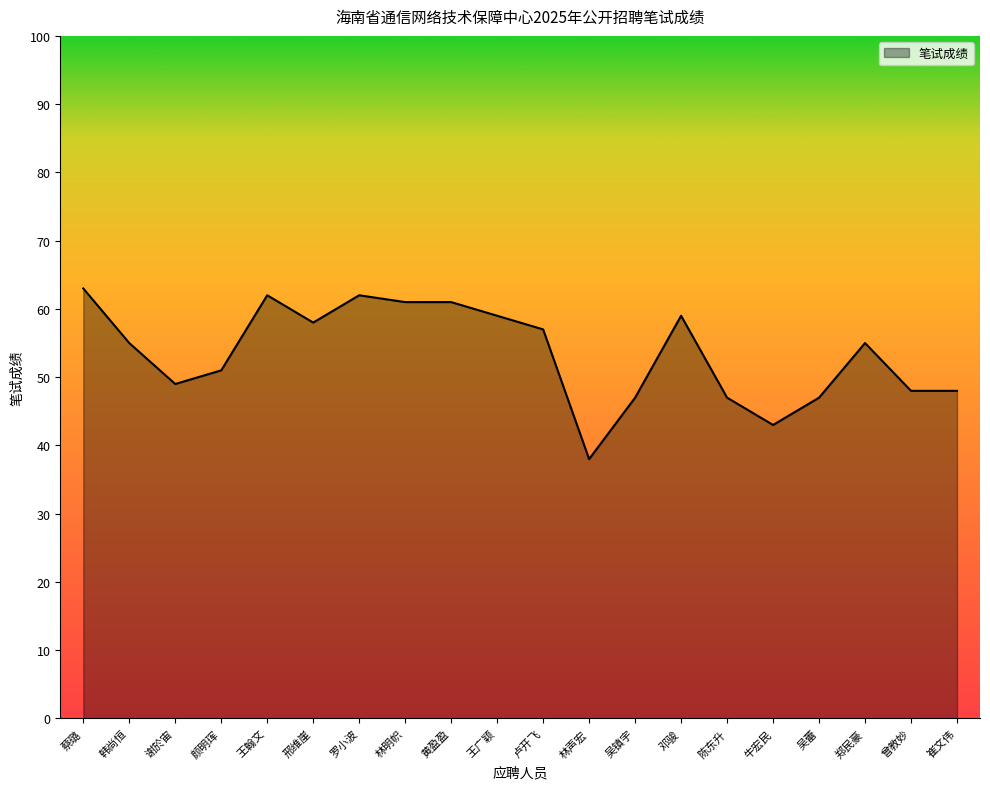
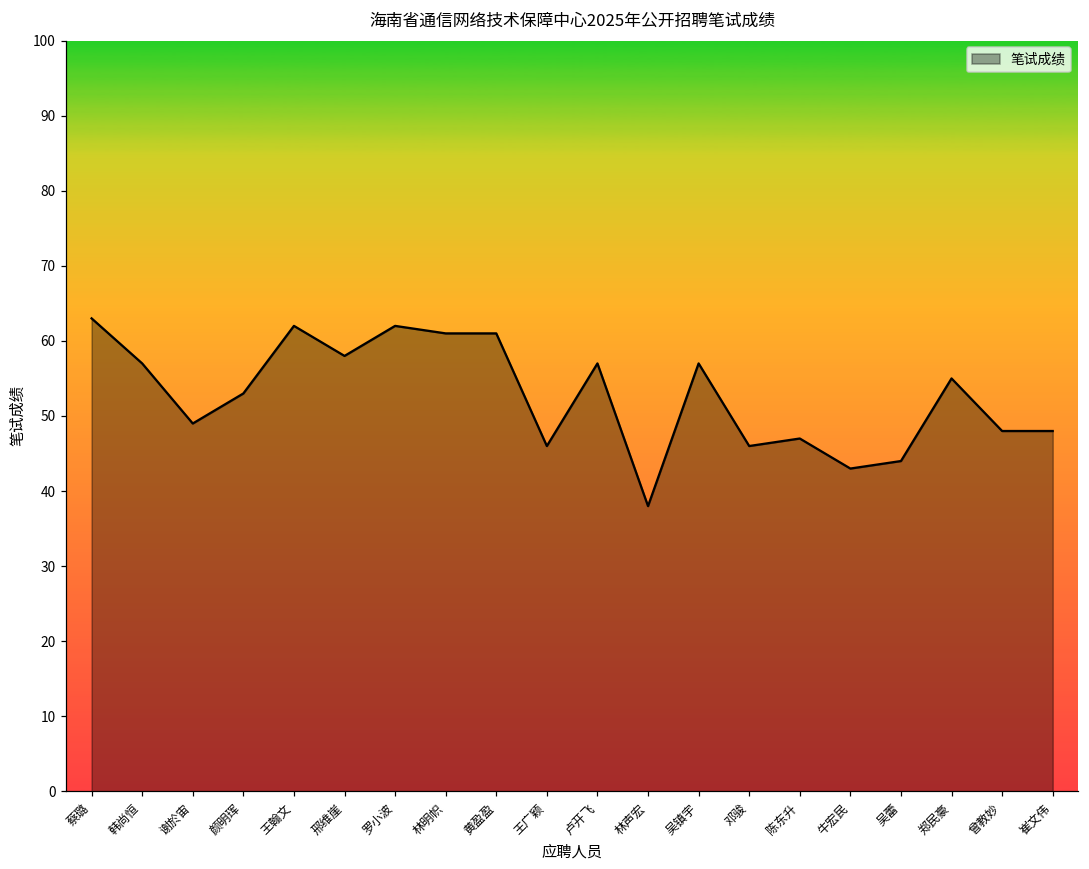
  {
    "蔡璐": 63,
-   "韩尚恒": 55,
+   "韩尚恒": 57,
    "谢於宙": 49,
-   "颜明珲": 51,
+   "颜明珲": 53,
    "王翰文": 62,
    "邢维崖": 58,
    "罗小波": 62,
    "林明帜": 61,
    "黄盈盈": 61,
-   "王广颖": 59,
+   "王广颖": 46,
    "卢开飞": 57,
    "林声宏": 38,
-   "吴镇宇": 47,
-   "邓骏": 59,
+   "吴镇宇": 57,
+   "邓骏": 46,
    "陈东升": 47,
    "牛宏民": 43,
-   "吴蕾": 47,
+   "吴蕾": 44,
    "郑民豪": 55,
    "曾教妙": 48,
    "崔文伟": 48
  }
